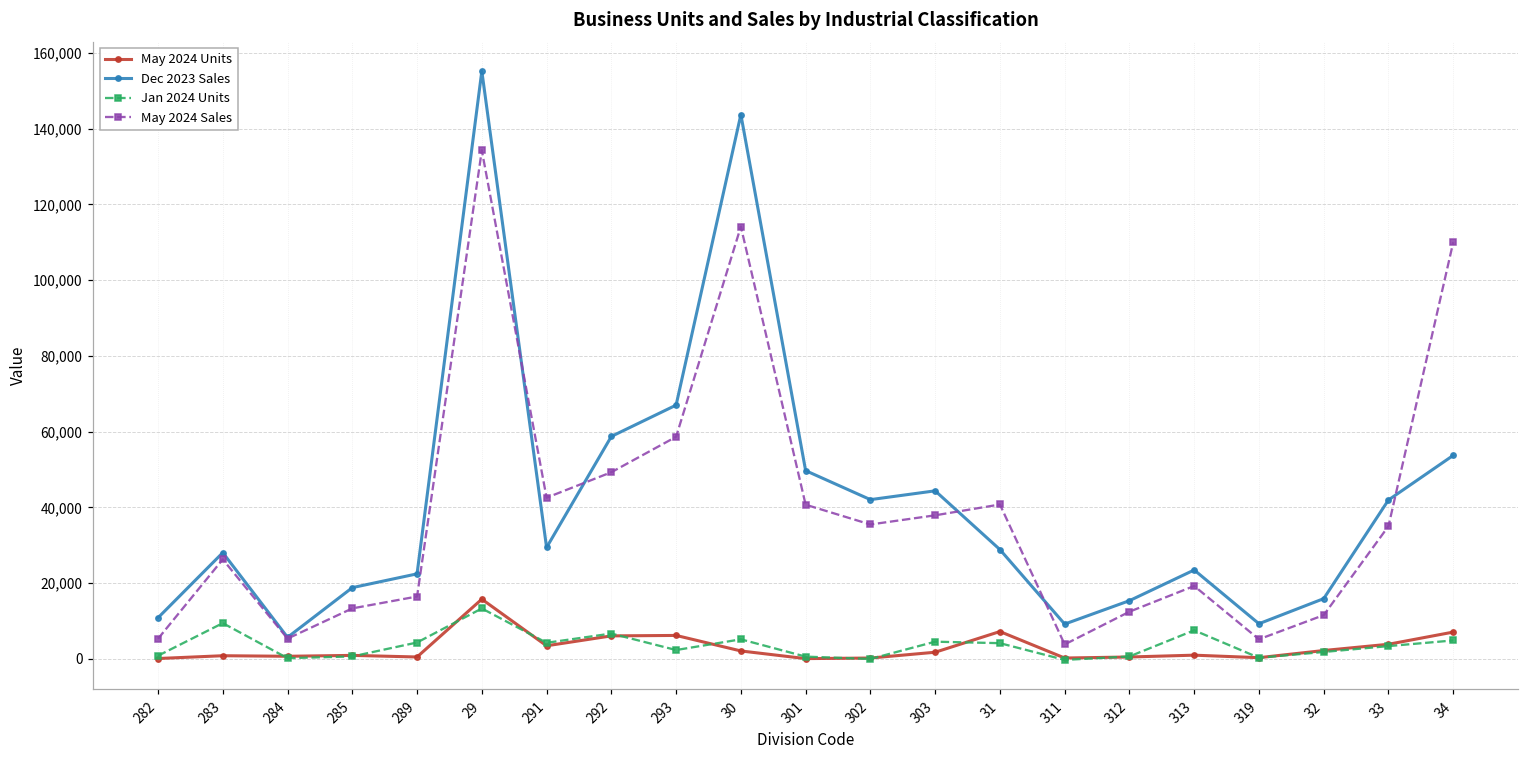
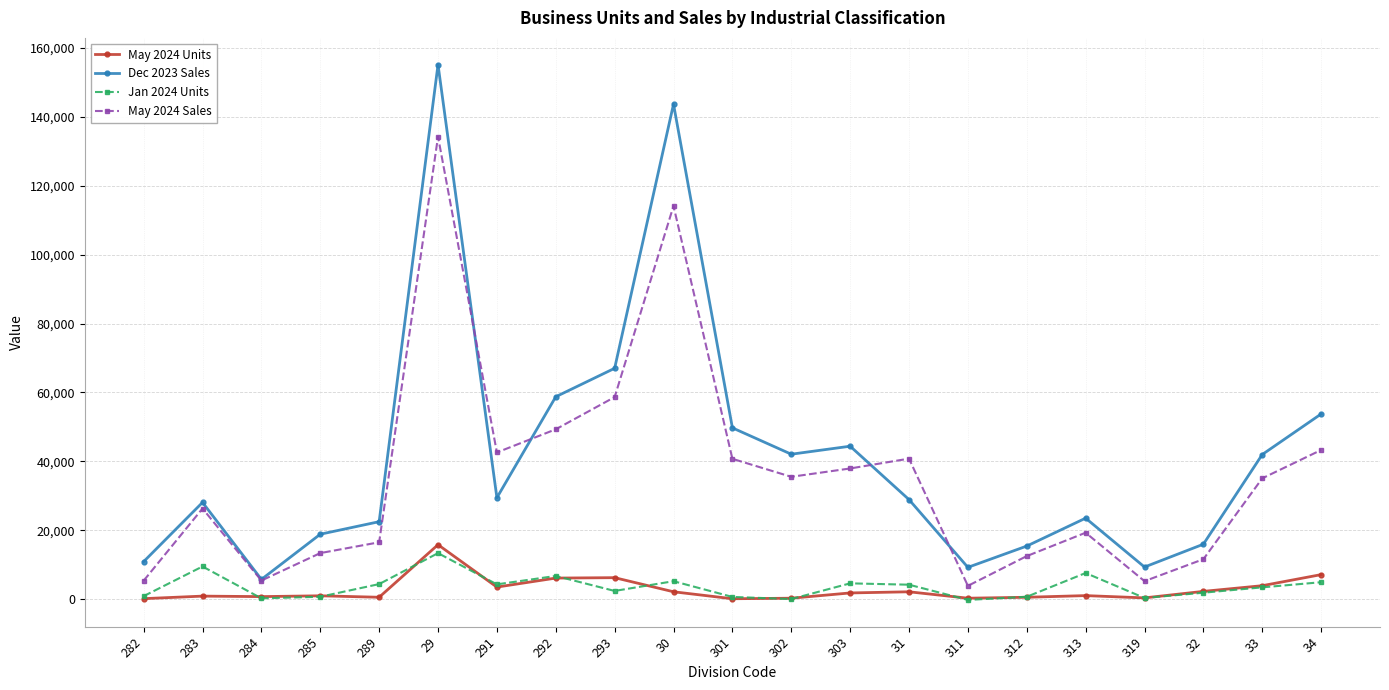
  {
    "May 2024 Units": {
      "282": "0",
      "283": "1,000",
      "289": "1,000",
      "29": "16,000",
      "291": "3,000",
      "293": "6,000",
      "30": "2,000",
      "303": "2,000",
-     "31": "7,000",
+     "31": "2,000",
      "313": "1,000",
      "34": "7,000"
    },
    "Dec 2023 Sales": {
      "282": "11,000",
      "283": "28,000",
      "285": "19,000",
      "289": "22,000",
      "29": "155,000",
      "291": "29,000",
      "292": "59,000",
      "293": "67,000",
      "30": "144,000",
      "301": "50,000",
      "302": "42,000",
      "303": "44,000",
      "31": "29,000",
      "311": "9,000",
      "312": "15,000",
      "313": "23,000",
      "319": "9,000",
      "32": "16,000",
      "33": "42,000",
      "34": "54,000"
    },
    "Jan 2024 Units": {
      "282": "1,000",
      "283": "9,000",
      "289": "4,000",
      "29": "13,000",
      "291": "4,000",
      "293": "2,000",
      "30": "5,000",
      "303": "5,000",
      "31": "4,000",
      "313": "8,000",
      "34": "5,000"
    },
    "May 2024 Sales": {
      "282": "5,000",
      "283": "26,000",
      "285": "13,000",
      "289": "16,000",
      "29": "134,000",
      "291": "43,000",
      "292": "49,000",
      "293": "59,000",
      "30": "114,000",
      "301": "41,000",
      "302": "35,000",
      "303": "38,000",
      "31": "41,000",
      "311": "4,000",
      "312": "12,000",
      "313": "19,000",
      "319": "5,000",
      "32": "12,000",
      "33": "35,000",
-     "34": "110,000"
+     "34": "43,000"
    }
  }
